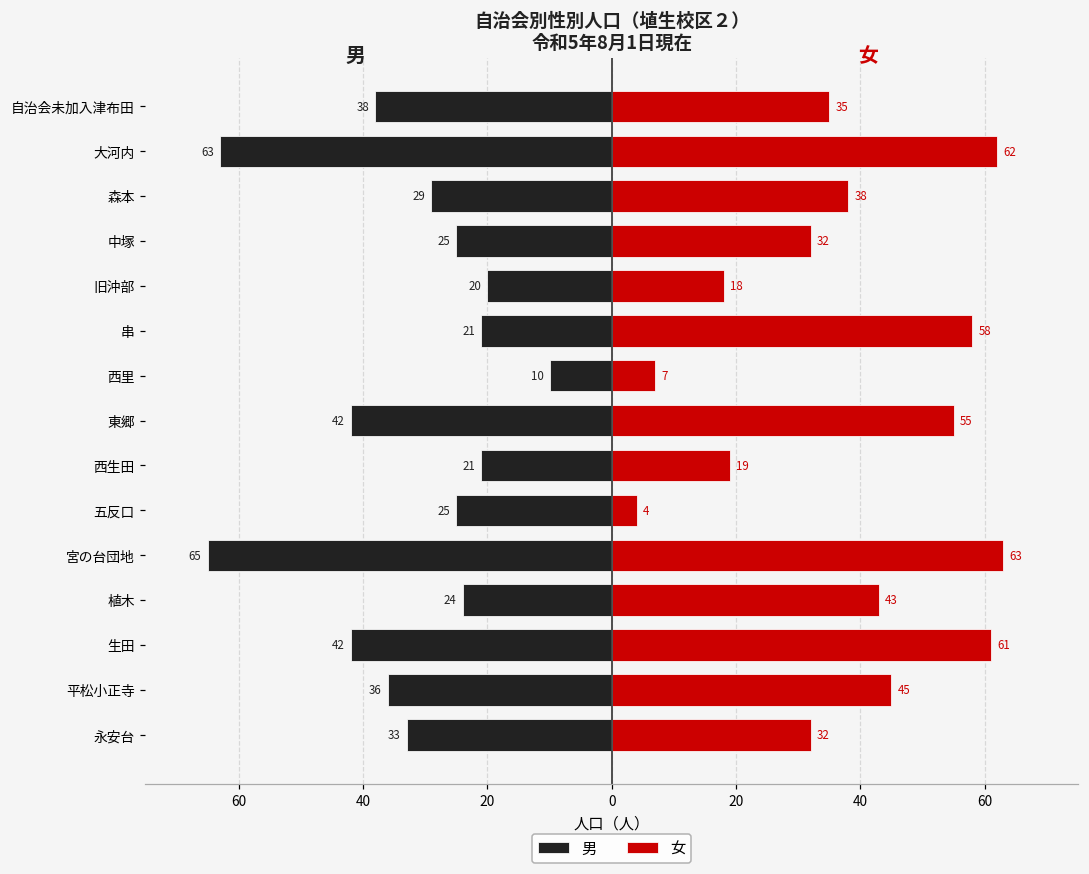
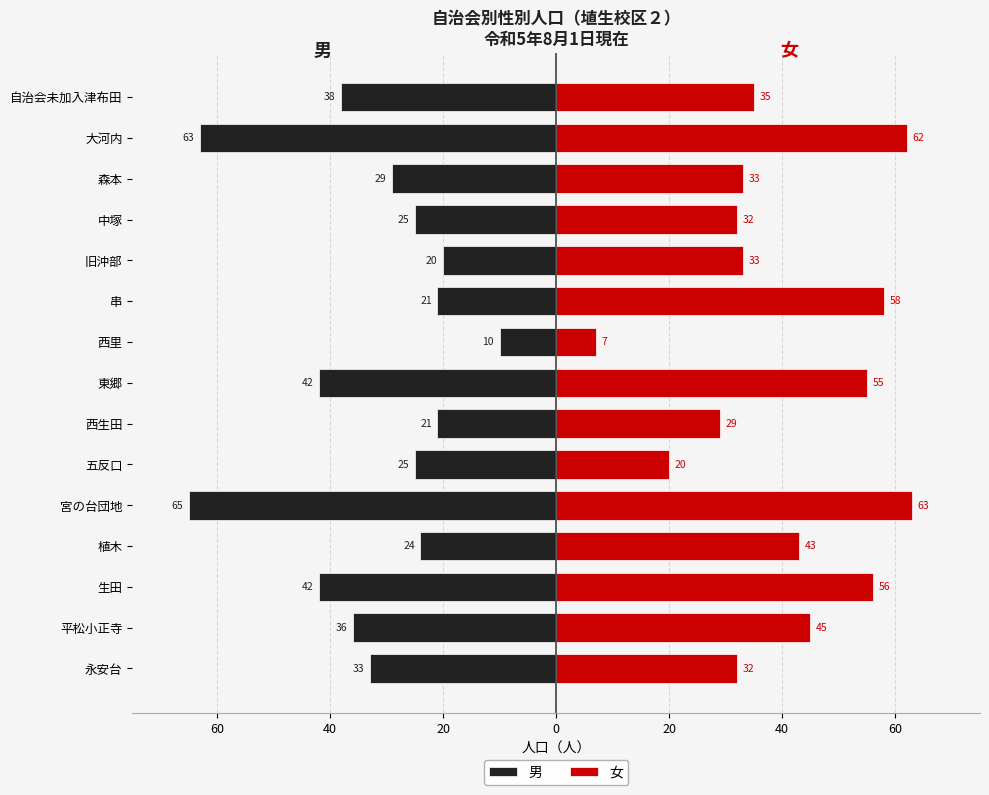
  {
    "女": {
      "自治会未加入津布田": 35,
      "大河内": 62,
-     "森本": 38,
+     "森本": 33,
      "中塚": 32,
-     "旧沖部": 18,
+     "旧沖部": 33,
      "串": 58,
      "西里": 7,
      "東郷": 55,
-     "西生田": 19,
-     "五反口": 4,
+     "西生田": 29,
+     "五反口": 20,
      "宮の台団地": 63,
      "植木": 43,
-     "生田": 61,
+     "生田": 56,
      "平松小正寺": 45,
      "永安台": 32
    }
  }
